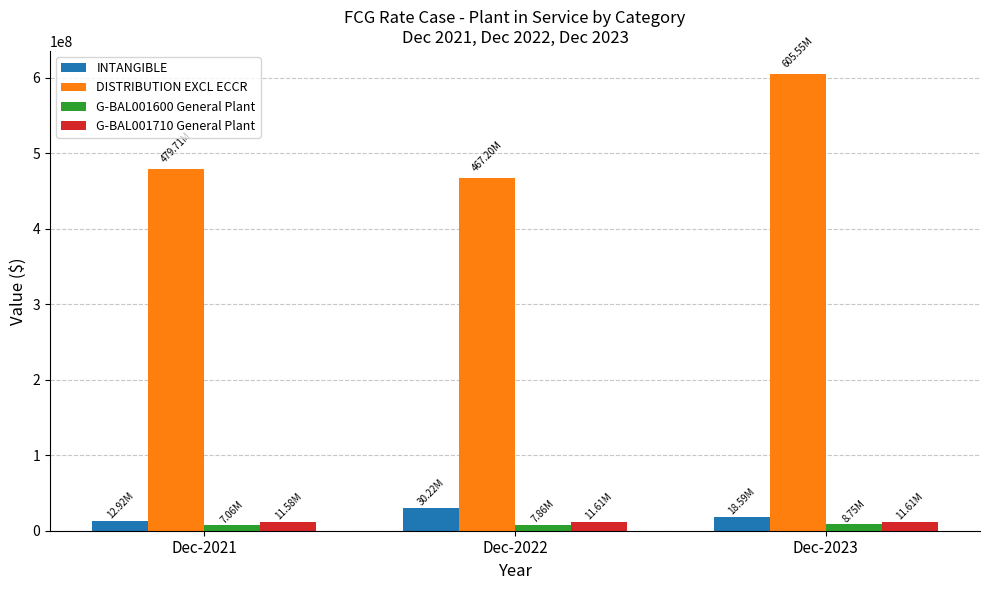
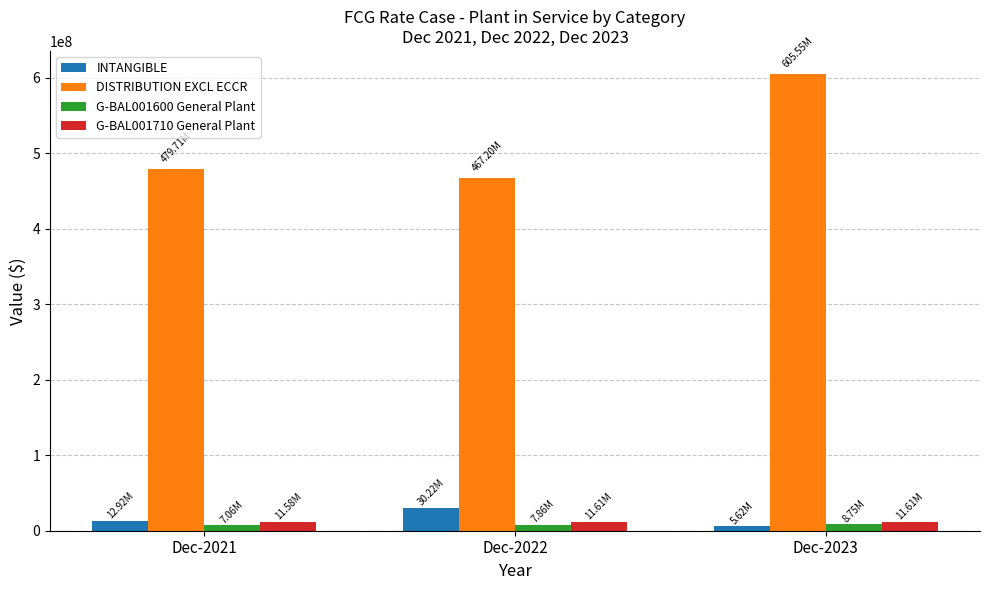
  {
    "INTANGIBLE": {
      "Dec-2021": "12.92M",
      "Dec-2022": "30.22M",
-     "Dec-2023": "18.59M"
+     "Dec-2023": "5.62M"
    },
    "DISTRIBUTION EXCL ECCR": {
      "Dec-2022": "467.20M",
      "Dec-2023": "605.55M"
    },
    "G-BAL001600 General Plant": {
      "Dec-2021": "7.06M",
      "Dec-2022": "7.86M",
      "Dec-2023": "8.75M"
    },
    "G-BAL001710 General Plant": {
      "Dec-2021": "11.58M",
      "Dec-2022": "11.61M",
      "Dec-2023": "11.61M"
    }
  }
